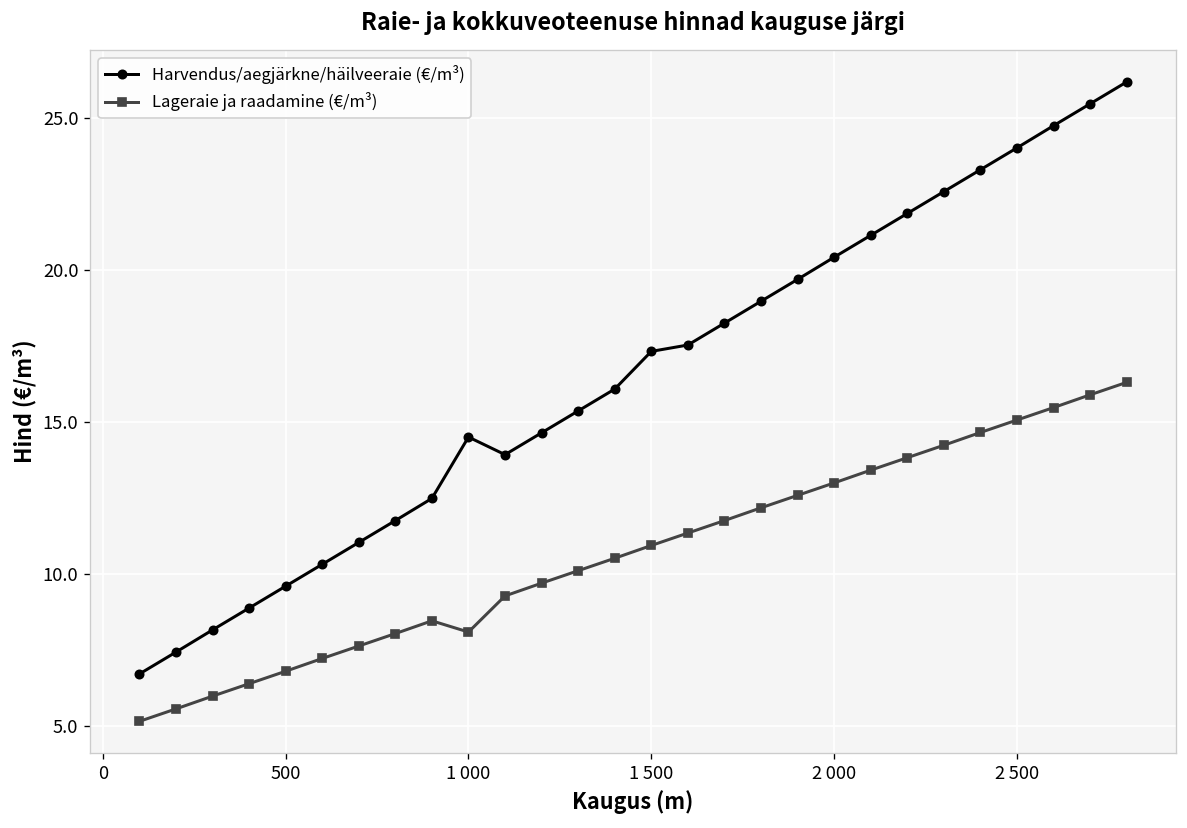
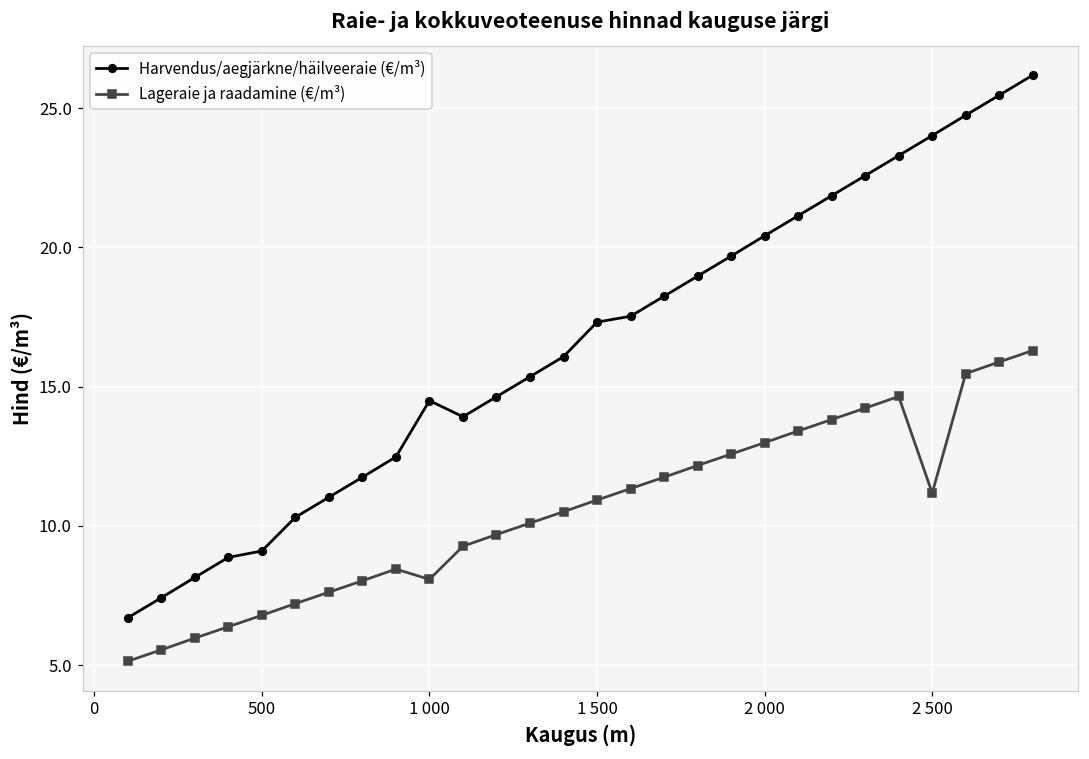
  {
    "Harvendus/aegjärkne/häilveeraie (€/m³)": {
-     "500": 9.6,
+     "500": 9.1,
      "1 000": 14.5,
      "1 500": 17.3,
      "2 000": 20.4,
      "2 500": 24.0
    },
    "Lageraie ja raadamine (€/m³)": {
      "500": 6.8,
      "1 000": 8.1,
      "1 500": 10.9,
      "2 000": 13.0,
-     "2 500": 15.1
+     "2 500": 11.2
    }
  }
